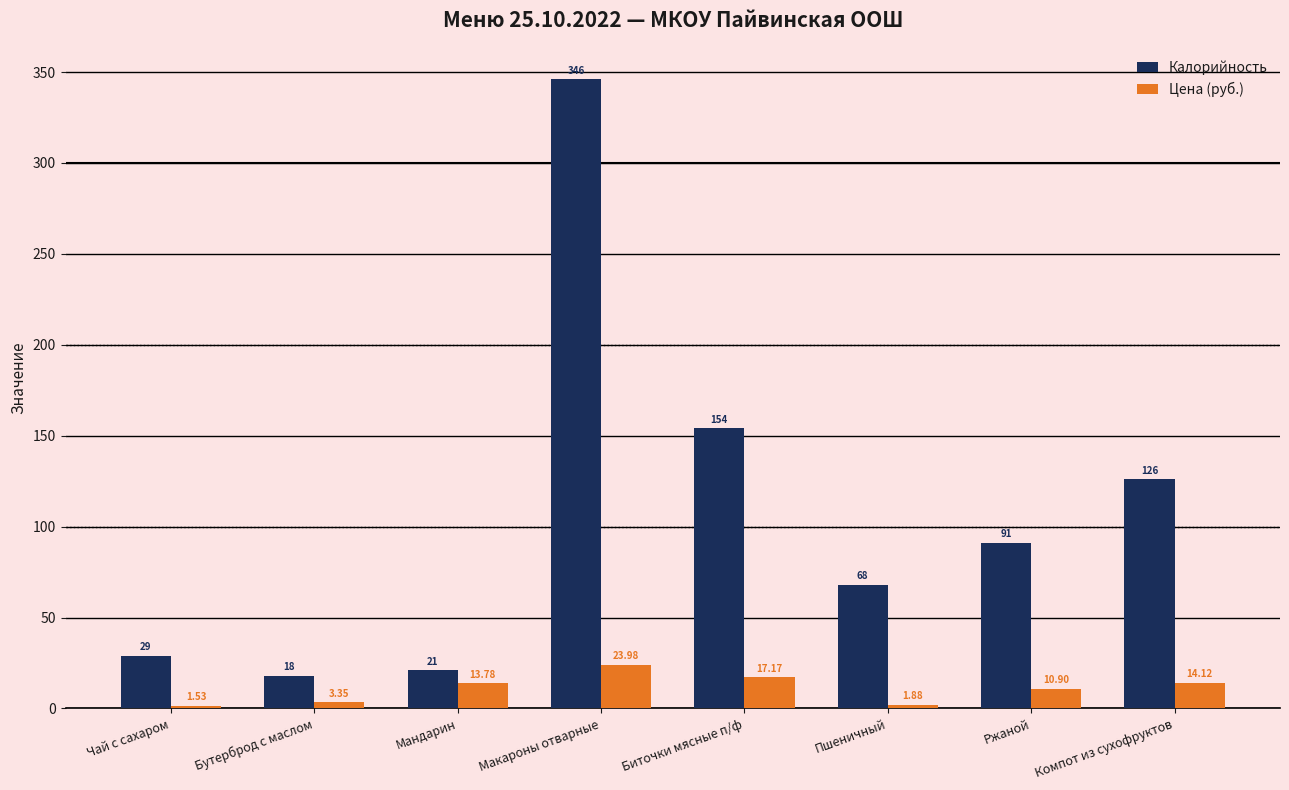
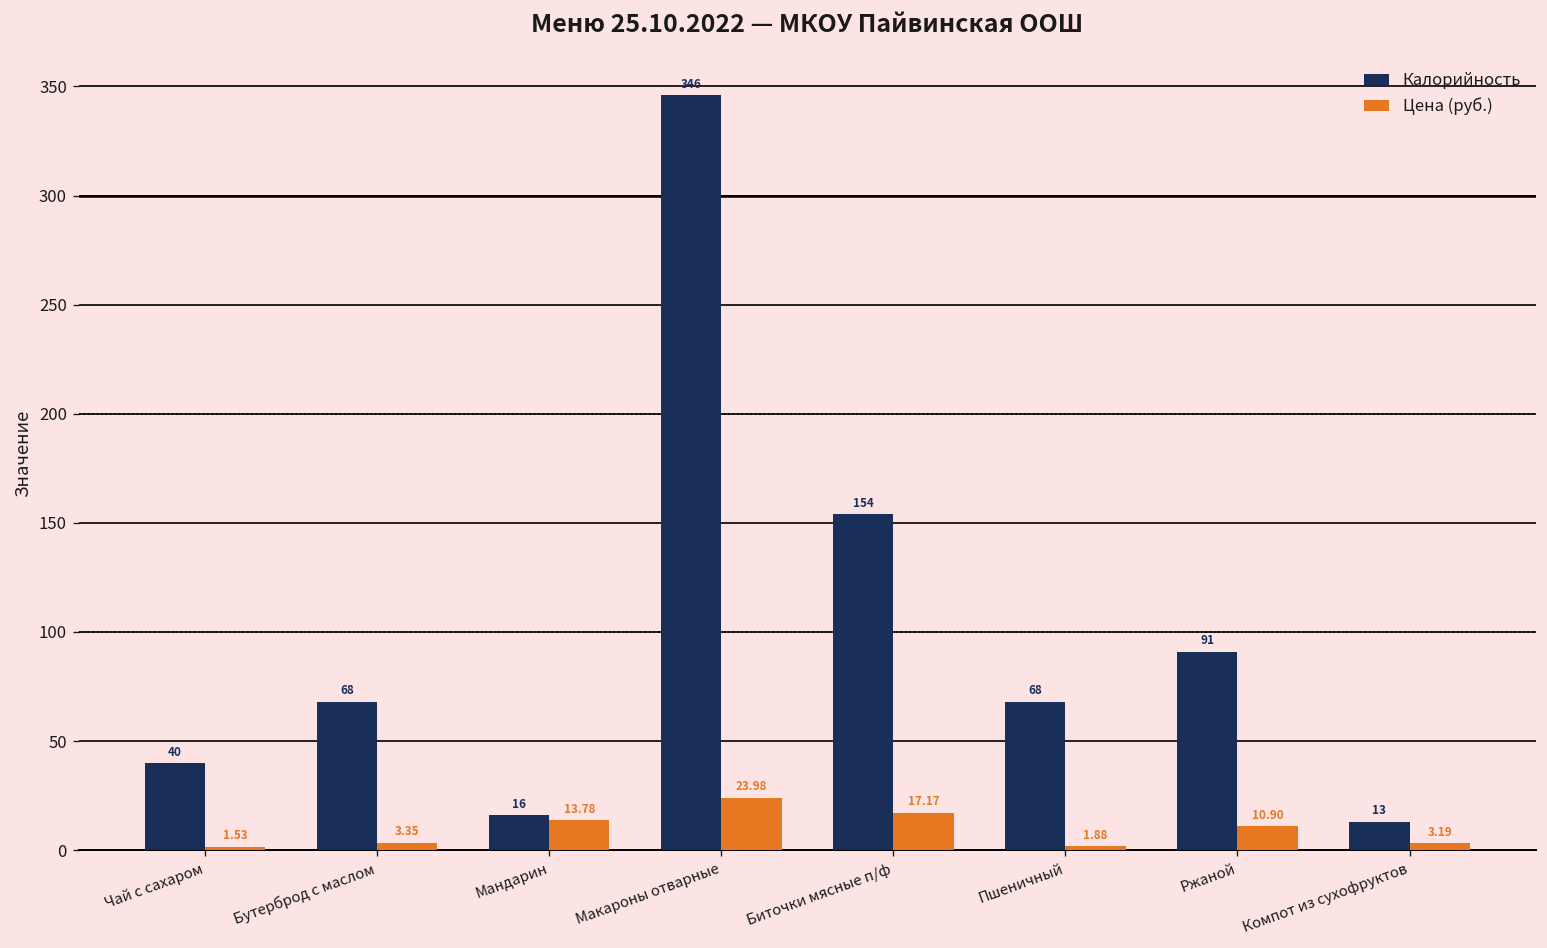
  {
    "Калорийность": {
-     "Чай с сахаром": 29,
-     "Бутерброд с маслом": 18,
-     "Мандарин": 21,
+     "Чай с сахаром": 40,
+     "Бутерброд с маслом": 68,
+     "Мандарин": 16,
      "Макароны отварные": 346,
      "Биточки мясные п/ф": 154,
      "Пшеничный": 68,
      "Ржаной": 91,
-     "Компот из сухофруктов": 126
+     "Компот из сухофруктов": 13
    },
    "Цена (руб.)": {
      "Чай с сахаром": 1.53,
      "Бутерброд с маслом": 3.35,
      "Мандарин": 13.78,
      "Макароны отварные": 23.98,
      "Биточки мясные п/ф": 17.17,
      "Пшеничный": 1.88,
      "Ржаной": 10.90,
-     "Компот из сухофруктов": 14.12
+     "Компот из сухофруктов": 3.19
    }
  }
